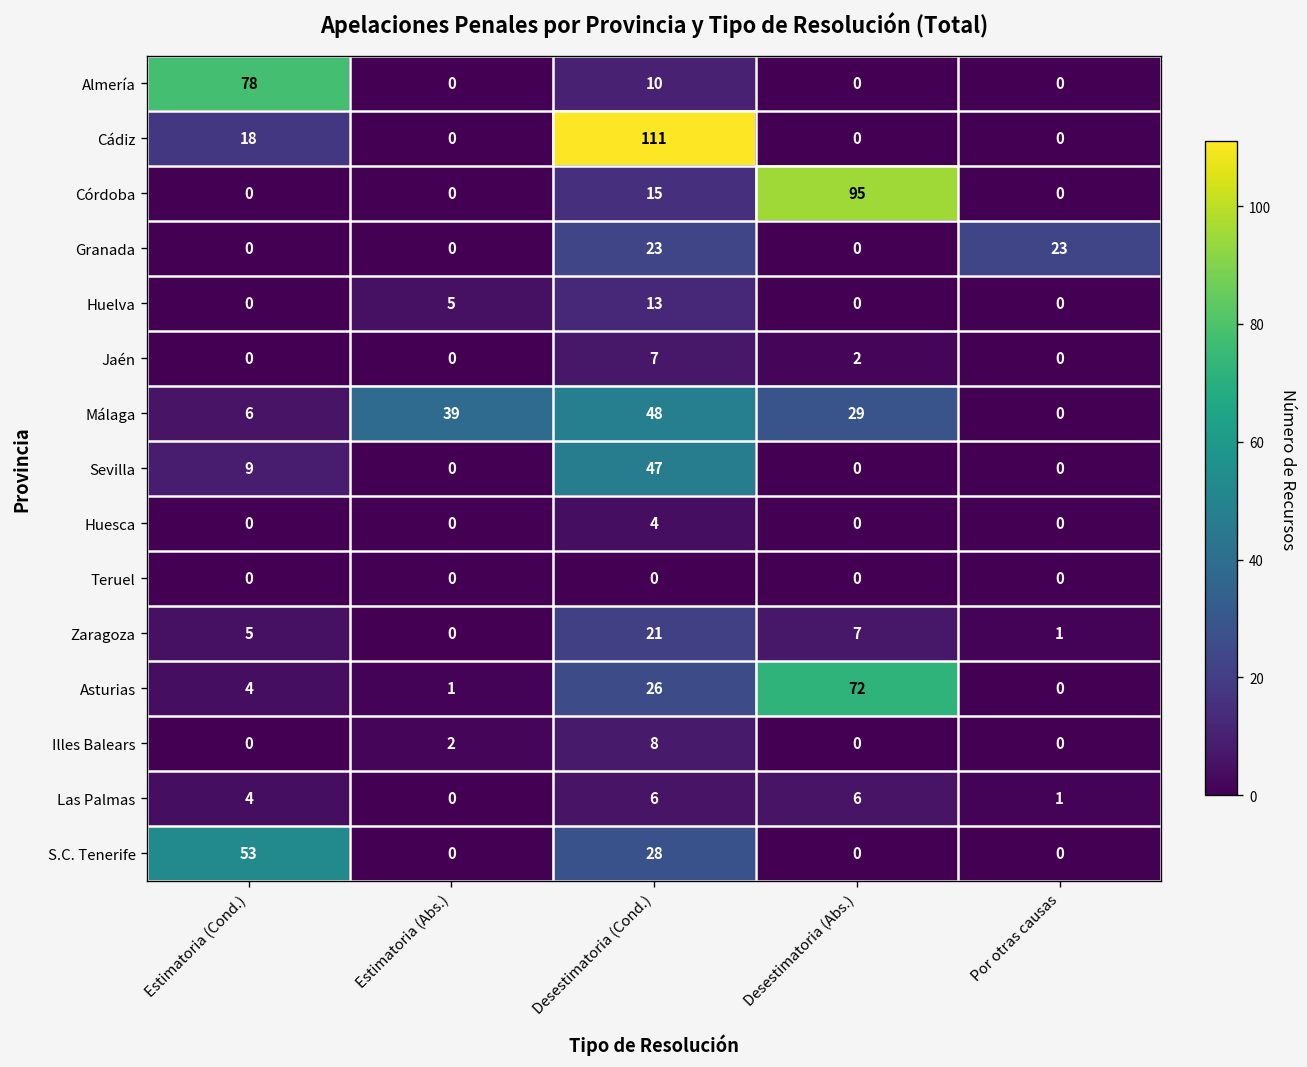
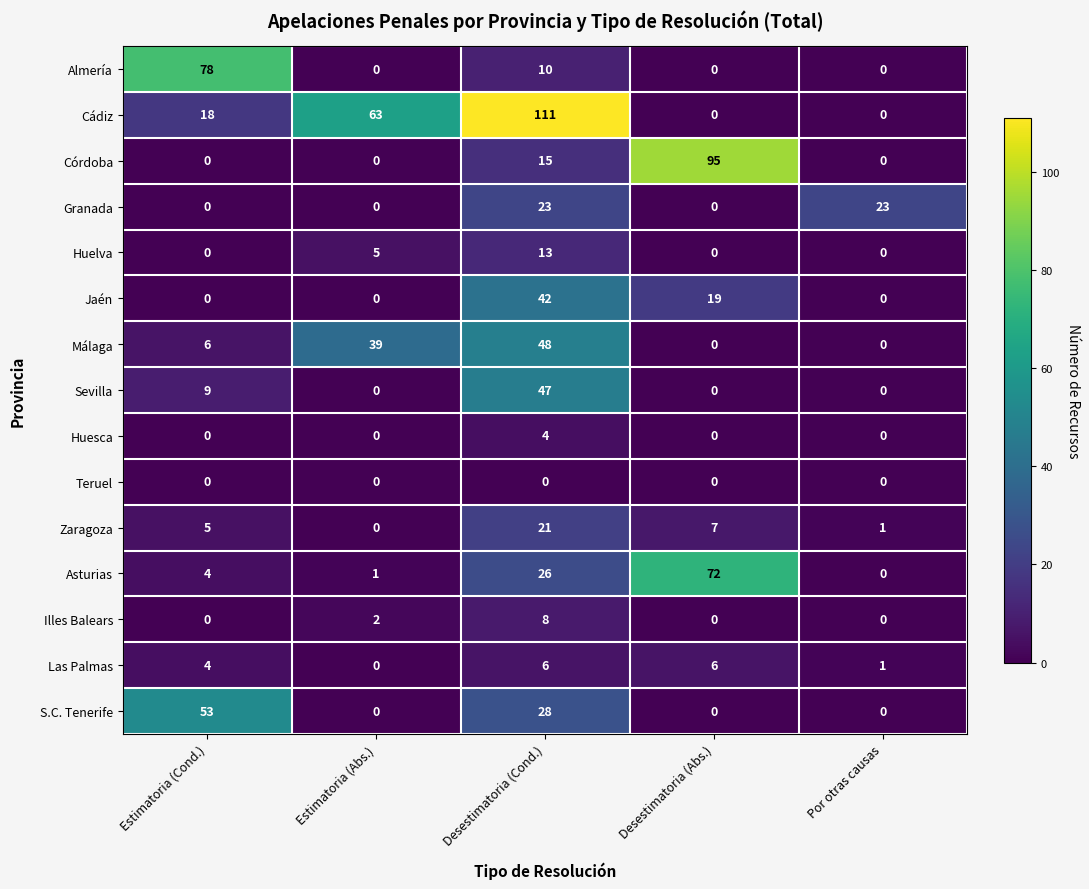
  {
    "Almería": {
      "Estimatoria (Cond.)": 78,
      "Estimatoria (Abs.)": 0,
      "Desestimatoria (Cond.)": 10,
      "Desestimatoria (Abs.)": 0,
      "Por otras causas": 0
    },
    "Cádiz": {
      "Estimatoria (Cond.)": 18,
-     "Estimatoria (Abs.)": 0,
+     "Estimatoria (Abs.)": 63,
      "Desestimatoria (Cond.)": 111,
      "Desestimatoria (Abs.)": 0,
      "Por otras causas": 0
    },
    "Córdoba": {
      "Estimatoria (Cond.)": 0,
      "Estimatoria (Abs.)": 0,
      "Desestimatoria (Cond.)": 15,
      "Desestimatoria (Abs.)": 95,
      "Por otras causas": 0
    },
    "Granada": {
      "Estimatoria (Cond.)": 0,
      "Estimatoria (Abs.)": 0,
      "Desestimatoria (Cond.)": 23,
      "Desestimatoria (Abs.)": 0,
      "Por otras causas": 23
    },
    "Huelva": {
      "Estimatoria (Cond.)": 0,
      "Estimatoria (Abs.)": 5,
      "Desestimatoria (Cond.)": 13,
      "Desestimatoria (Abs.)": 0,
      "Por otras causas": 0
    },
    "Jaén": {
      "Estimatoria (Cond.)": 0,
      "Estimatoria (Abs.)": 0,
-     "Desestimatoria (Cond.)": 7,
-     "Desestimatoria (Abs.)": 2,
+     "Desestimatoria (Cond.)": 42,
+     "Desestimatoria (Abs.)": 19,
      "Por otras causas": 0
    },
    "Málaga": {
      "Estimatoria (Cond.)": 6,
      "Estimatoria (Abs.)": 39,
      "Desestimatoria (Cond.)": 48,
-     "Desestimatoria (Abs.)": 29,
+     "Desestimatoria (Abs.)": 0,
      "Por otras causas": 0
    },
    "Sevilla": {
      "Estimatoria (Cond.)": 9,
      "Estimatoria (Abs.)": 0,
      "Desestimatoria (Cond.)": 47,
      "Desestimatoria (Abs.)": 0,
      "Por otras causas": 0
    },
    "Huesca": {
      "Estimatoria (Cond.)": 0,
      "Estimatoria (Abs.)": 0,
      "Desestimatoria (Cond.)": 4,
      "Desestimatoria (Abs.)": 0,
      "Por otras causas": 0
    },
    "Teruel": {
      "Estimatoria (Cond.)": 0,
      "Estimatoria (Abs.)": 0,
      "Desestimatoria (Cond.)": 0,
      "Desestimatoria (Abs.)": 0,
      "Por otras causas": 0
    },
    "Zaragoza": {
      "Estimatoria (Cond.)": 5,
      "Estimatoria (Abs.)": 0,
      "Desestimatoria (Cond.)": 21,
      "Desestimatoria (Abs.)": 7,
      "Por otras causas": 1
    },
    "Asturias": {
      "Estimatoria (Cond.)": 4,
      "Estimatoria (Abs.)": 1,
      "Desestimatoria (Cond.)": 26,
      "Desestimatoria (Abs.)": 72,
      "Por otras causas": 0
    },
    "Illes Balears": {
      "Estimatoria (Cond.)": 0,
      "Estimatoria (Abs.)": 2,
      "Desestimatoria (Cond.)": 8,
      "Desestimatoria (Abs.)": 0,
      "Por otras causas": 0
    },
    "Las Palmas": {
      "Estimatoria (Cond.)": 4,
      "Estimatoria (Abs.)": 0,
      "Desestimatoria (Cond.)": 6,
      "Desestimatoria (Abs.)": 6,
      "Por otras causas": 1
    },
    "S.C. Tenerife": {
      "Estimatoria (Cond.)": 53,
      "Estimatoria (Abs.)": 0,
      "Desestimatoria (Cond.)": 28,
      "Desestimatoria (Abs.)": 0,
      "Por otras causas": 0
    }
  }
